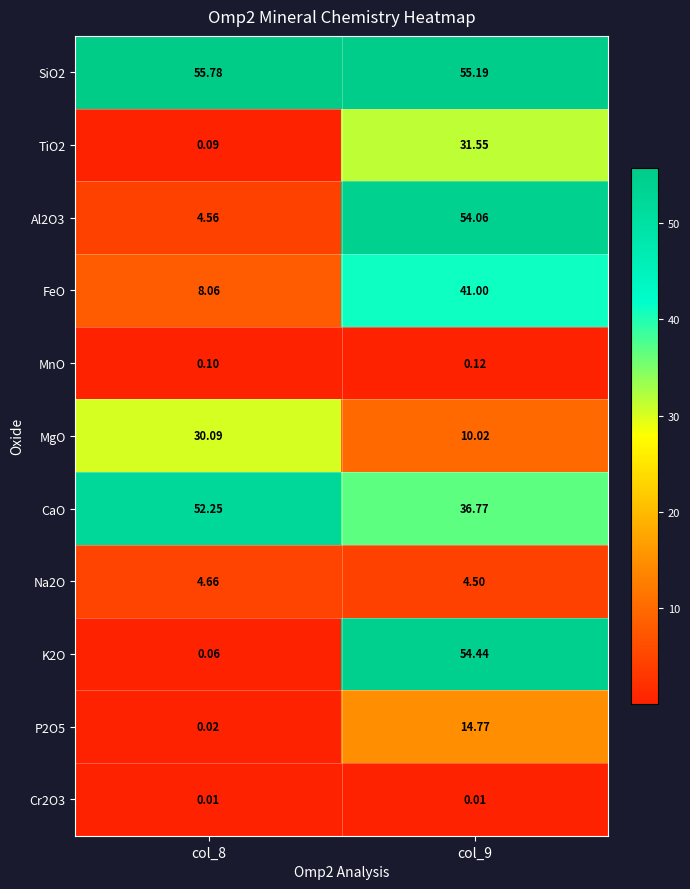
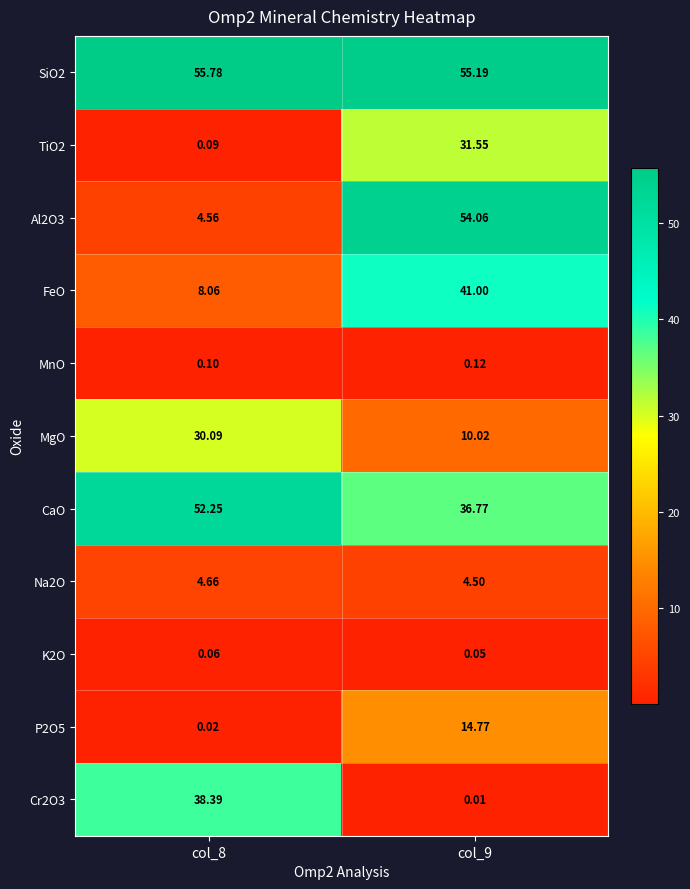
  {
    "SiO2": {
      "col_8": 55.78,
      "col_9": 55.19
    },
    "TiO2": {
      "col_8": 0.09,
      "col_9": 31.55
    },
    "Al2O3": {
      "col_8": 4.56,
      "col_9": 54.06
    },
    "FeO": {
      "col_8": 8.06,
      "col_9": 41.00
    },
    "MnO": {
      "col_8": 0.10,
      "col_9": 0.12
    },
    "MgO": {
      "col_8": 30.09,
      "col_9": 10.02
    },
    "CaO": {
      "col_8": 52.25,
      "col_9": 36.77
    },
    "Na2O": {
      "col_8": 4.66,
      "col_9": 4.50
    },
    "K2O": {
      "col_8": 0.06,
-     "col_9": 54.44
+     "col_9": 0.05
    },
    "P2O5": {
      "col_8": 0.02,
      "col_9": 14.77
    },
    "Cr2O3": {
-     "col_8": 0.01,
+     "col_8": 38.39,
      "col_9": 0.01
    }
  }
